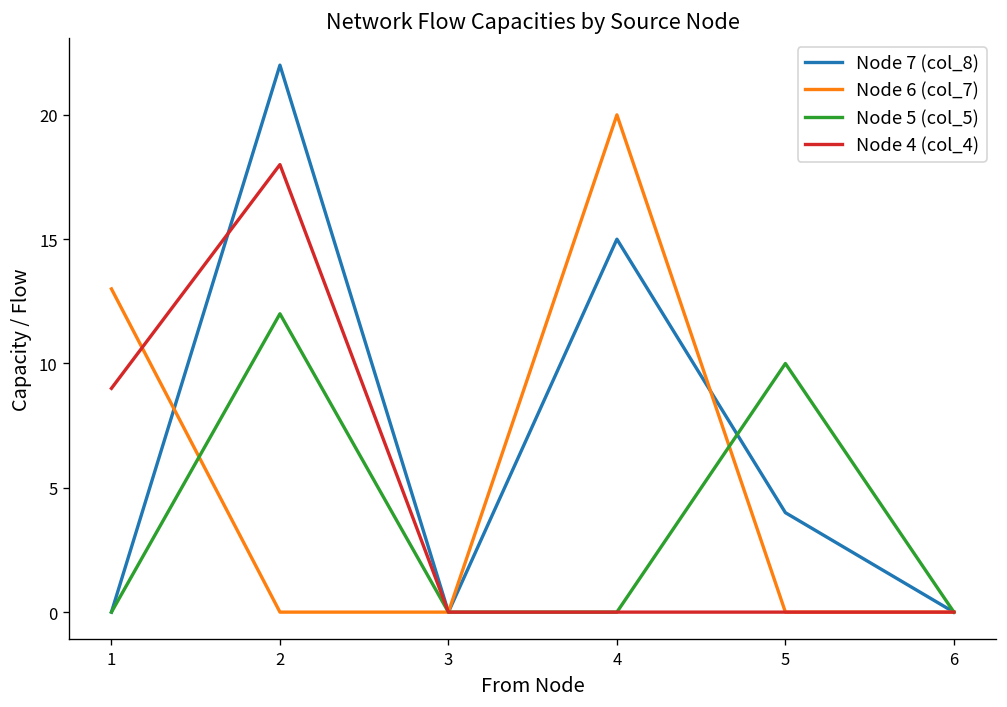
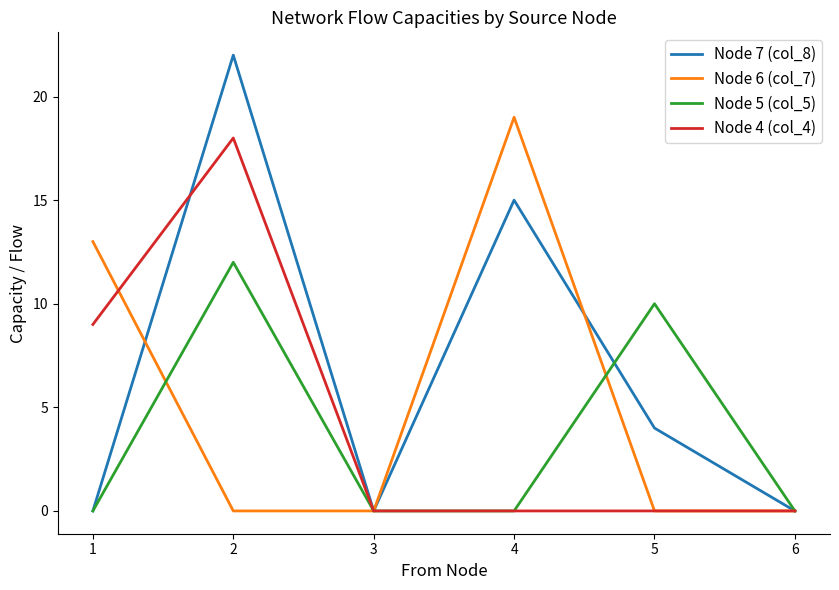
  {
    "Node 7 (col_8)": {
      "2": 22,
      "4": 15,
      "5": 4
    },
    "Node 6 (col_7)": {
      "1": 13,
      "2": 0,
-     "4": 20
+     "4": 19
    },
    "Node 5 (col_5)": {
      "2": 12,
      "5": 10
    },
    "Node 4 (col_4)": {
      "1": 9,
      "2": 18
    }
  }
